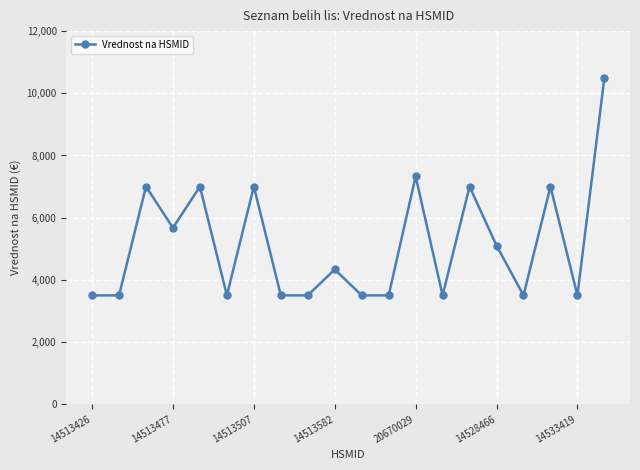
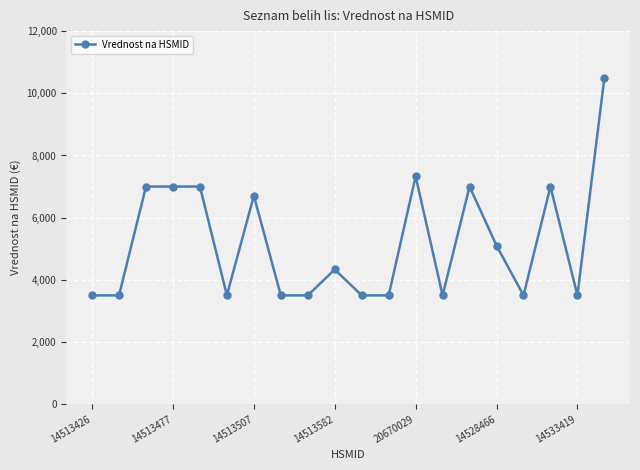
  {
    "14513426": "3,500",
-   "14513477": "5,700",
-   "14513507": "7,000",
+   "14513477": "7,000",
+   "14513507": "6,700",
    "14513582": "4,300",
    "20670029": "7,300",
    "14528466": "5,100",
    "14533419": "3,500"
  }
